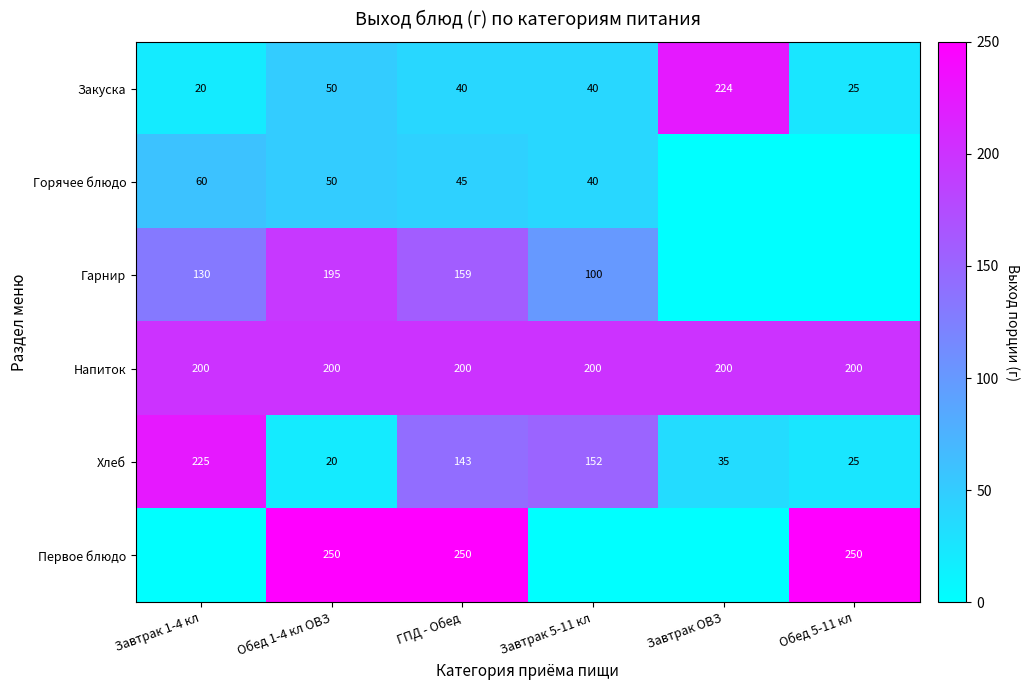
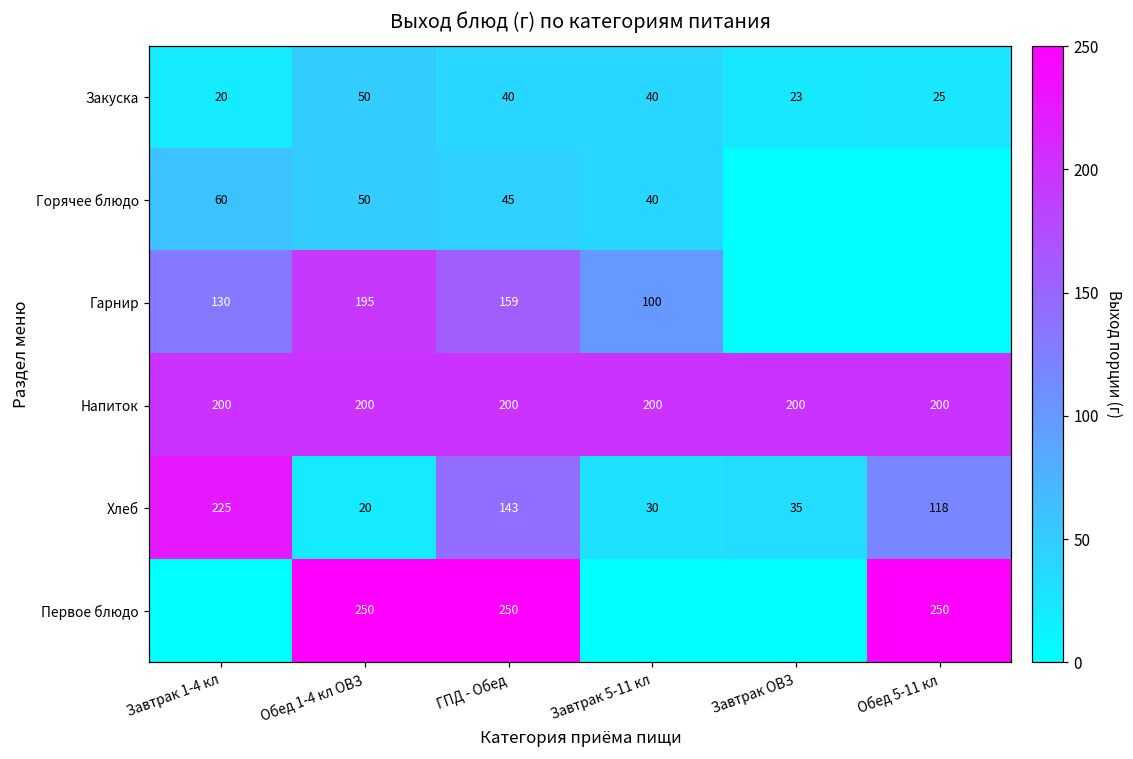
  {
    "Закуска": {
      "Завтрак 1-4 кл": 20,
      "Обед 1-4 кл ОВЗ": 50,
      "ГПД - Обед": 40,
      "Завтрак 5-11 кл": 40,
-     "Завтрак ОВЗ": 224,
+     "Завтрак ОВЗ": 23,
      "Обед 5-11 кл": 25
    },
    "Горячее блюдо": {
      "Завтрак 1-4 кл": 60,
      "Обед 1-4 кл ОВЗ": 50,
      "ГПД - Обед": 45,
      "Завтрак 5-11 кл": 40
    },
    "Гарнир": {
      "Завтрак 1-4 кл": 130,
      "Обед 1-4 кл ОВЗ": 195,
      "ГПД - Обед": 159,
      "Завтрак 5-11 кл": 100
    },
    "Напиток": {
      "Завтрак 1-4 кл": 200,
      "Обед 1-4 кл ОВЗ": 200,
      "ГПД - Обед": 200,
      "Завтрак 5-11 кл": 200,
      "Завтрак ОВЗ": 200,
      "Обед 5-11 кл": 200
    },
    "Хлеб": {
      "Завтрак 1-4 кл": 225,
      "Обед 1-4 кл ОВЗ": 20,
      "ГПД - Обед": 143,
-     "Завтрак 5-11 кл": 152,
+     "Завтрак 5-11 кл": 30,
      "Завтрак ОВЗ": 35,
-     "Обед 5-11 кл": 25
+     "Обед 5-11 кл": 118
    },
    "Первое блюдо": {
      "Обед 1-4 кл ОВЗ": 250,
      "ГПД - Обед": 250,
      "Обед 5-11 кл": 250
    }
  }
